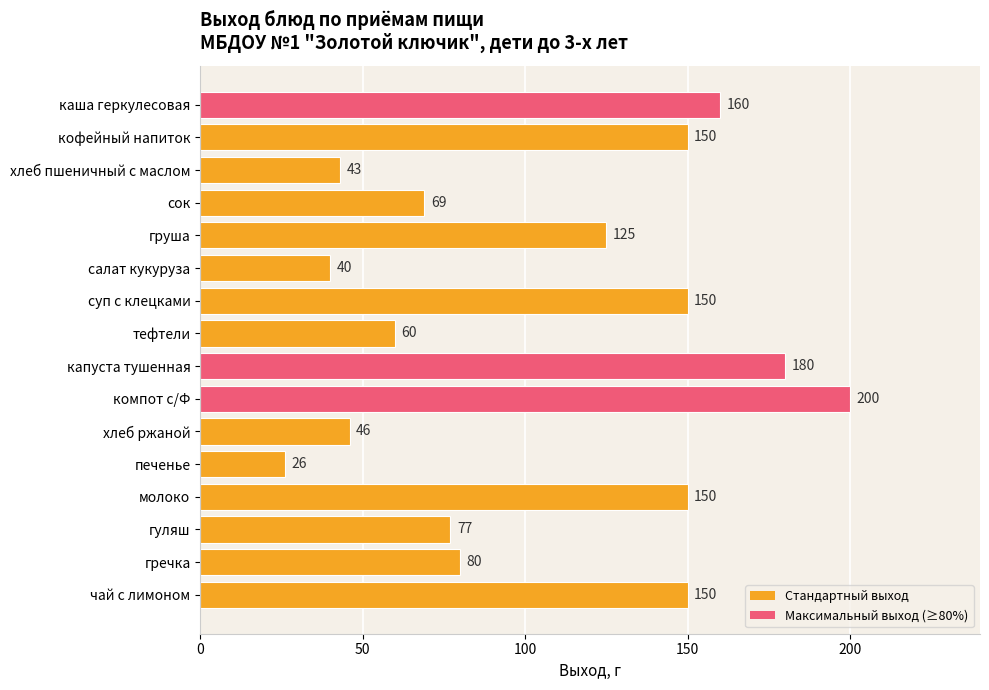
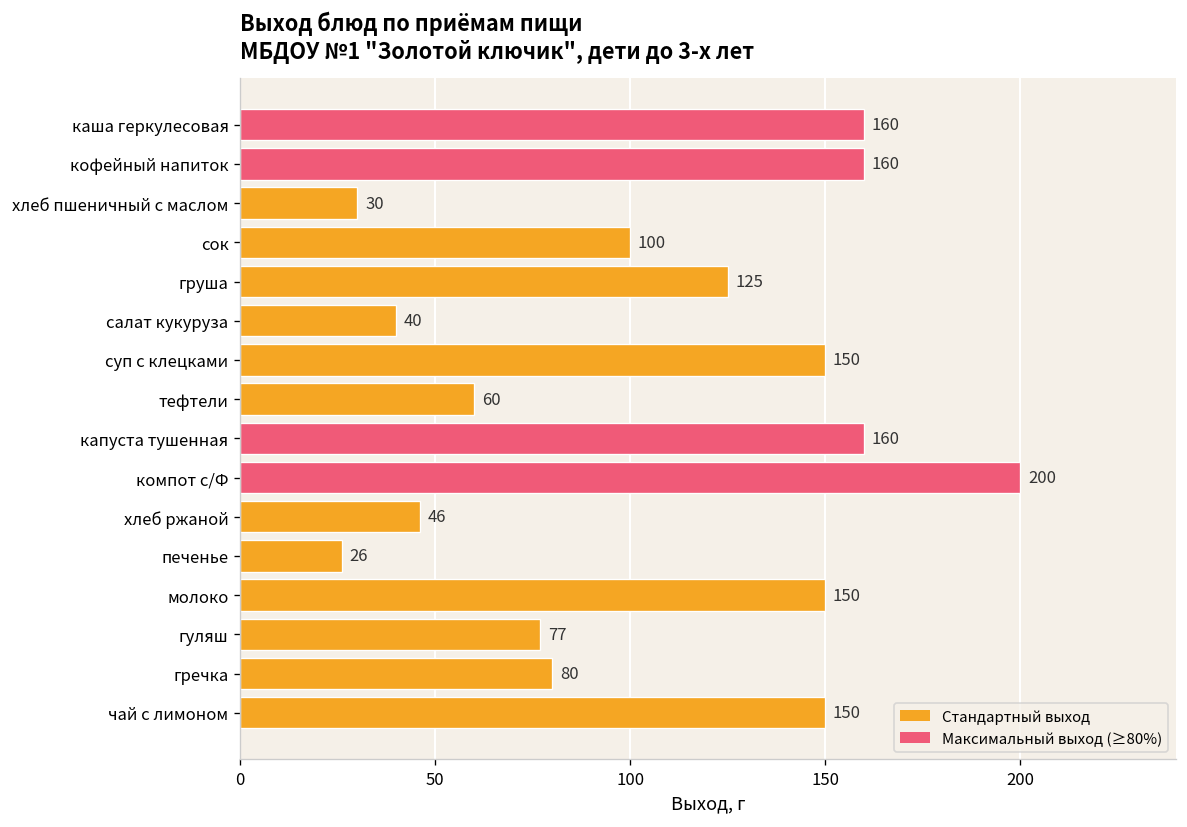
  {
    "каша геркулесовая": 160,
-   "кофейный напиток": 150,
-   "хлеб пшеничный с маслом": 43,
-   "сок": 69,
+   "кофейный напиток": 160,
+   "хлеб пшеничный с маслом": 30,
+   "сок": 100,
    "груша": 125,
    "салат кукуруза": 40,
    "суп с клецками": 150,
    "тефтели": 60,
-   "капуста тушенная": 180,
+   "капуста тушенная": 160,
    "компот с/Ф": 200,
    "хлеб ржаной": 46,
    "печенье": 26,
    "молоко": 150,
    "гуляш": 77,
    "гречка": 80,
    "чай с лимоном": 150
  }
